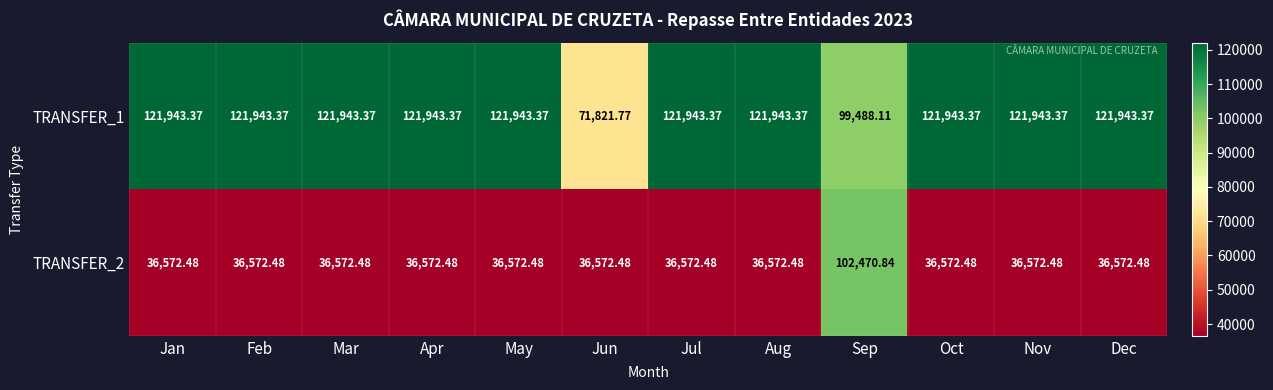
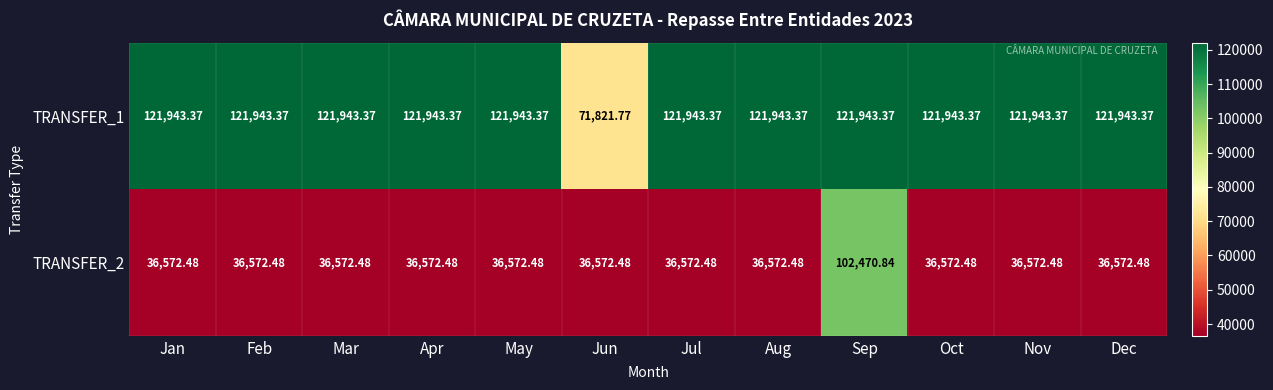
  {
    "TRANSFER_1": {
      "Jan": "121,943.37",
      "Feb": "121,943.37",
      "Mar": "121,943.37",
      "Apr": "121,943.37",
      "May": "121,943.37",
      "Jun": "71,821.77",
      "Jul": "121,943.37",
      "Aug": "121,943.37",
-     "Sep": "99,488.11",
+     "Sep": "121,943.37",
      "Oct": "121,943.37",
      "Nov": "121,943.37"
    },
    "TRANSFER_2": {
      "Jan": "36,572.48",
      "Feb": "36,572.48",
      "Mar": "36,572.48",
      "Apr": "36,572.48",
      "May": "36,572.48",
      "Jun": "36,572.48",
      "Jul": "36,572.48",
      "Aug": "36,572.48",
      "Sep": "102,470.84",
      "Oct": "36,572.48",
      "Nov": "36,572.48",
      "Dec": "36,572.48"
    }
  }
